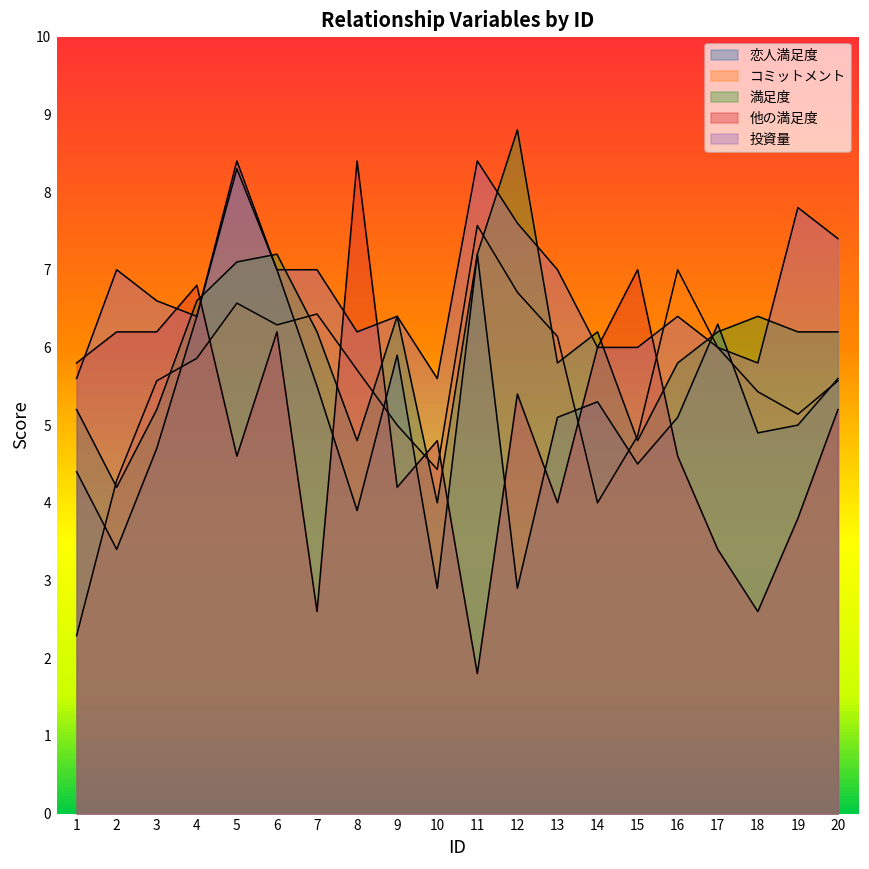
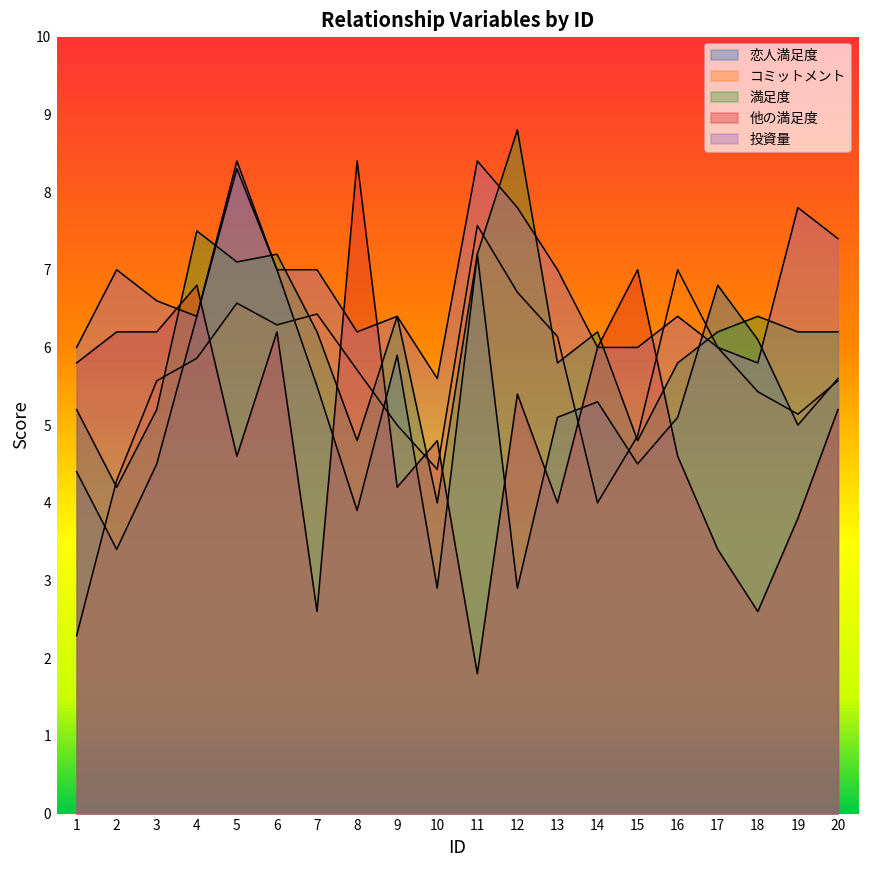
  {
    "恋人満足度": {
      "1": 4.4,
      "2": 3.4,
-     "3": 4.7,
+     "3": 4.5,
      "5": 8.3,
      "7": 5.5,
      "8": 3.9,
      "9": 5.9,
      "10": 2.9,
      "12": 2.9,
      "13": 5.1,
      "14": 5.3,
      "15": 4.5,
      "16": 5.1,
-     "17": 6.3,
-     "18": 4.9,
+     "17": 6.8,
+     "18": 6.1,
      "19": 5.0
    },
    "満足度": {
      "1": 5.2,
      "2": 4.2,
      "3": 5.2,
-     "4": 6.6,
+     "4": 7.5,
      "5": 7.1,
      "6": 7.2,
      "7": 6.2,
      "8": 4.8,
      "10": 4.0,
      "12": 8.8,
      "13": 5.8,
      "14": 6.2,
      "15": 4.8,
      "16": 5.8,
      "17": 6.2,
      "18": 6.4,
      "19": 6.2,
      "20": 6.2
    },
    "投資量": {
-     "1": 5.6,
+     "1": 6.0,
      "2": 7.0,
      "3": 6.6,
      "5": 8.4,
      "7": 7.0,
      "8": 6.2,
      "10": 5.6,
      "11": 8.4,
-     "12": 7.6,
+     "12": 7.8,
      "13": 7.0,
      "15": 6.0,
      "16": 6.4,
      "18": 5.8,
      "19": 7.8,
      "20": 7.4
    }
  }
